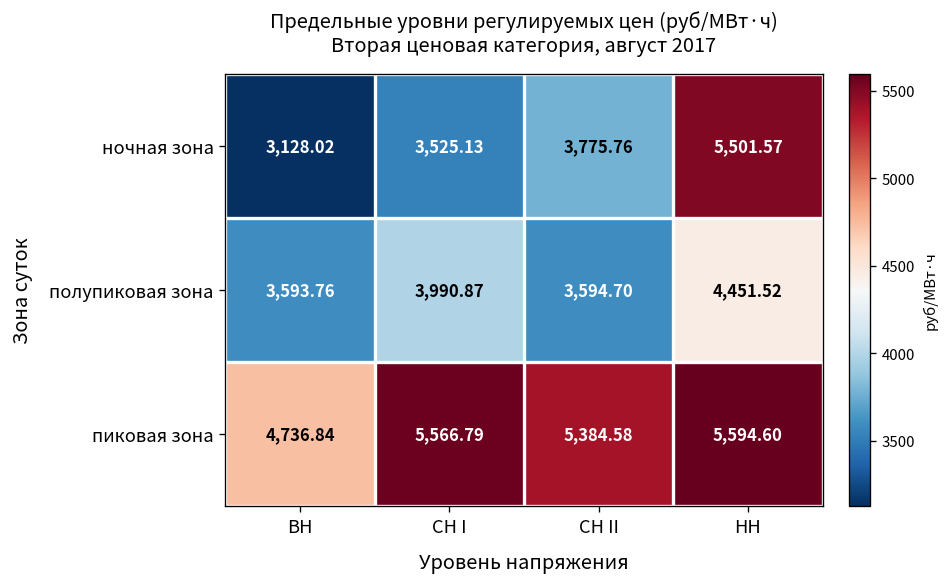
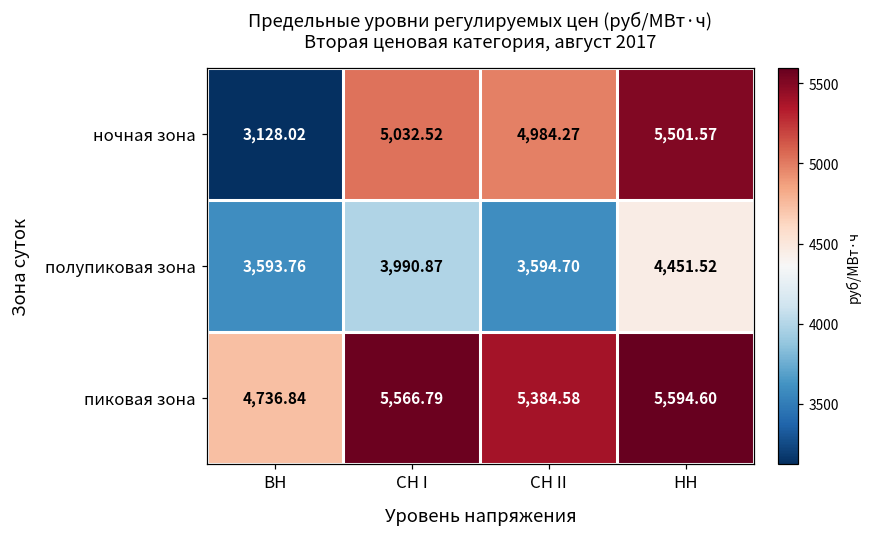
  {
    "ночная зона": {
      "ВН": "3,128.02",
-     "СН I": "3,525.13",
-     "СН II": "3,775.76",
+     "СН I": "5,032.52",
+     "СН II": "4,984.27",
      "НН": "5,501.57"
    },
    "полупиковая зона": {
      "ВН": "3,593.76",
      "СН I": "3,990.87",
      "СН II": "3,594.70",
      "НН": "4,451.52"
    },
    "пиковая зона": {
      "ВН": "4,736.84",
      "СН I": "5,566.79",
      "СН II": "5,384.58",
      "НН": "5,594.60"
    }
  }
